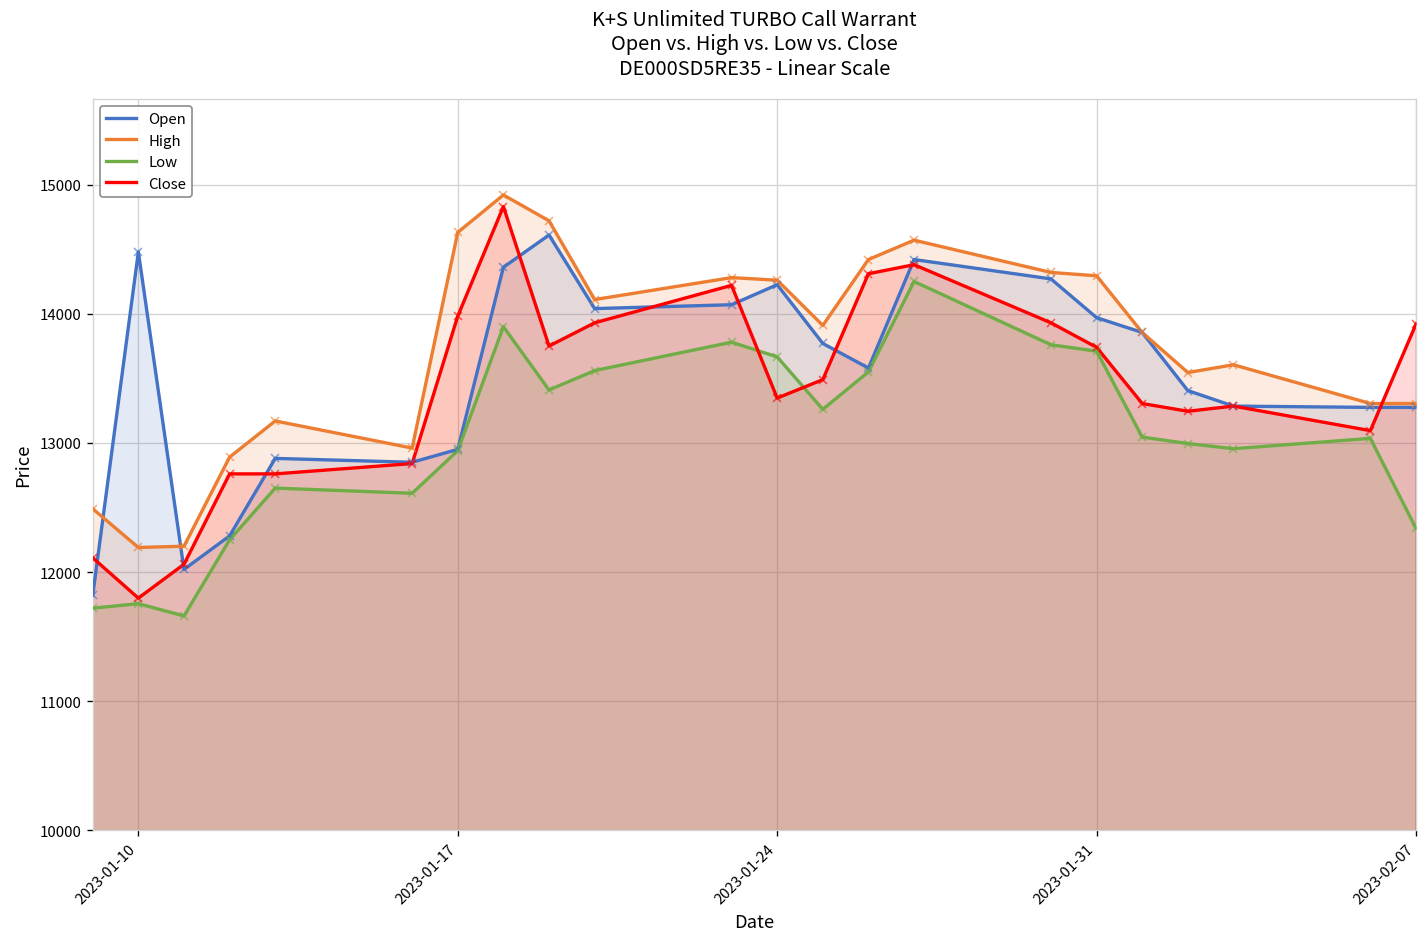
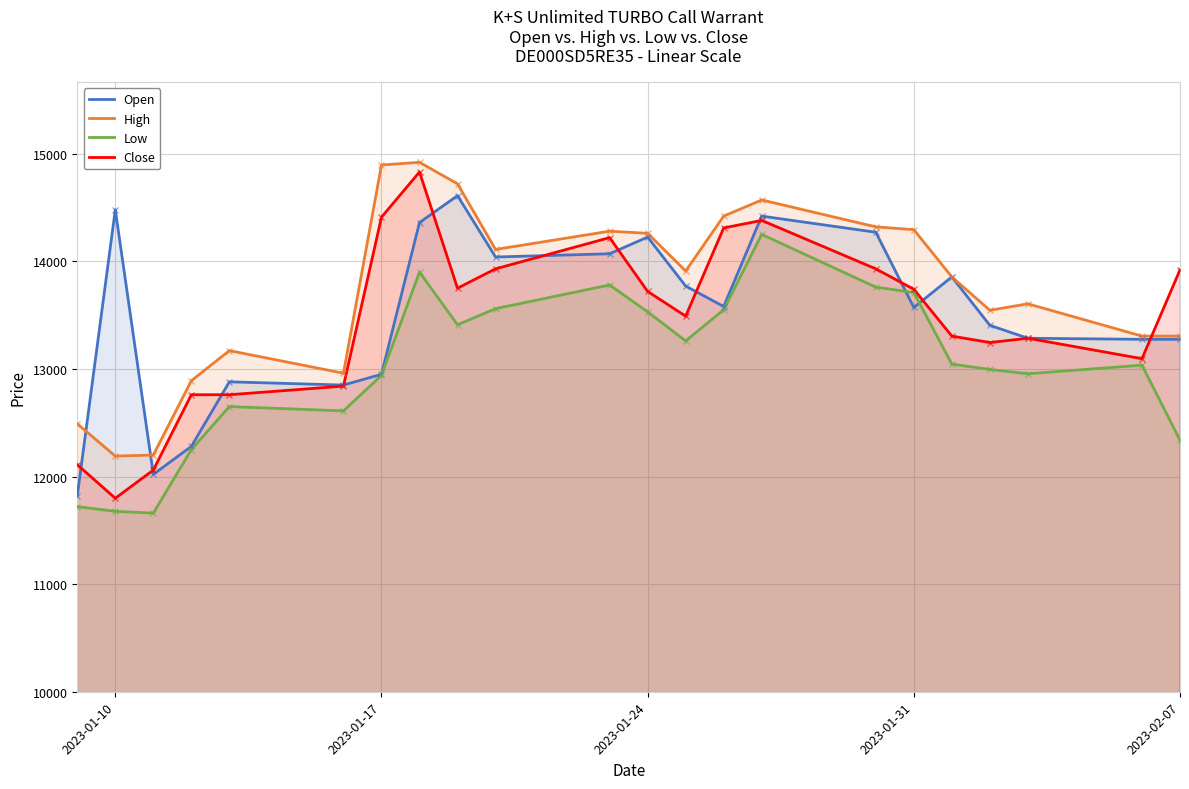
  {
    "Open": {
      "2023-01-10": 14480,
      "2023-01-24": 14230,
-     "2023-01-31": 13970,
+     "2023-01-31": 13570,
      "2023-02-07": 13280
    },
    "High": {
      "2023-01-10": 12190,
-     "2023-01-17": 14630,
+     "2023-01-17": 14900,
      "2023-01-24": 14260,
      "2023-01-31": 14290,
      "2023-02-07": 13310
    },
    "Low": {
-     "2023-01-10": 11760,
-     "2023-01-24": 13670,
+     "2023-01-10": 11680,
+     "2023-01-24": 13530,
      "2023-01-31": 13710,
      "2023-02-07": 12340
    },
    "Close": {
      "2023-01-10": 11800,
-     "2023-01-17": 13980,
-     "2023-01-24": 13350,
+     "2023-01-17": 14410,
+     "2023-01-24": 13720,
      "2023-01-31": 13740,
      "2023-02-07": 13920
    }
  }
